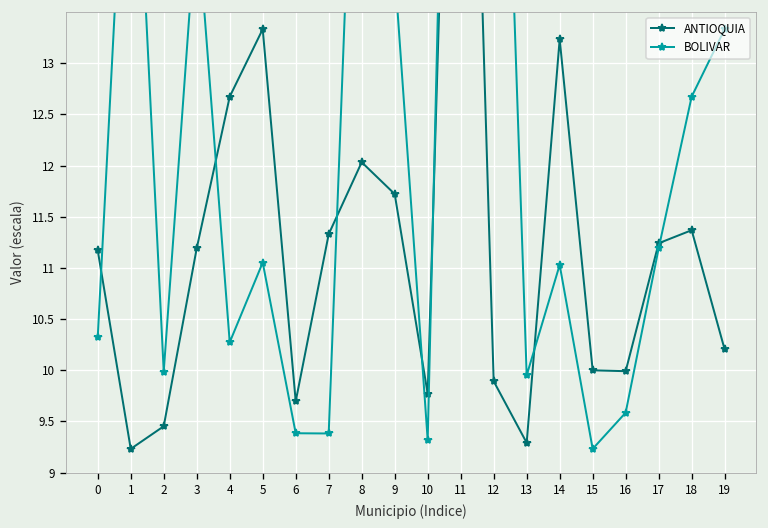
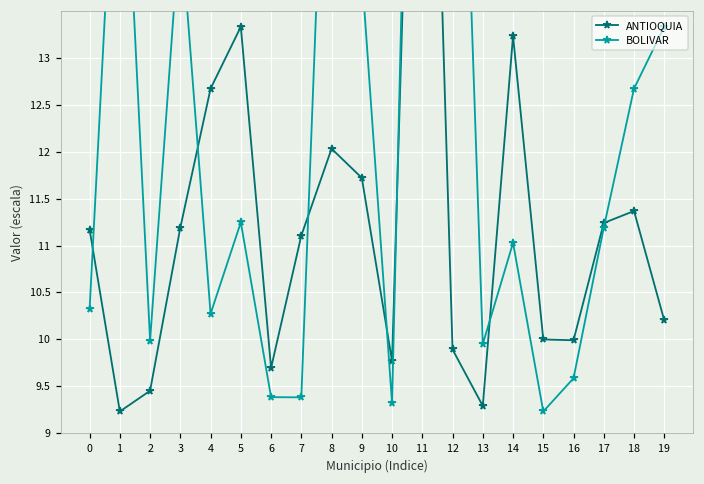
  {
    "ANTIOQUIA": {
      "0": 11.2,
      "1": 9.2,
      "2": 9.5,
      "3": 11.2,
      "4": 12.7,
      "5": 13.3,
      "6": 9.7,
-     "7": 11.3,
+     "7": 11.1,
      "8": 12.0,
      "9": 11.7,
      "10": 9.8,
      "12": 9.9,
      "13": 9.3,
      "14": 13.2,
      "15": 10.0,
      "16": 10.0,
      "17": 11.2,
      "18": 11.4,
      "19": 10.2
    },
    "BOLIVAR": {
      "0": 10.3,
      "2": 10.0,
      "4": 10.3,
-     "5": 11.1,
+     "5": 11.2,
      "6": 9.4,
      "7": 9.4,
      "10": 9.3,
      "13": 9.9,
      "14": 11.0,
      "15": 9.2,
      "16": 9.6,
      "17": 11.2,
      "18": 12.7
    }
  }
